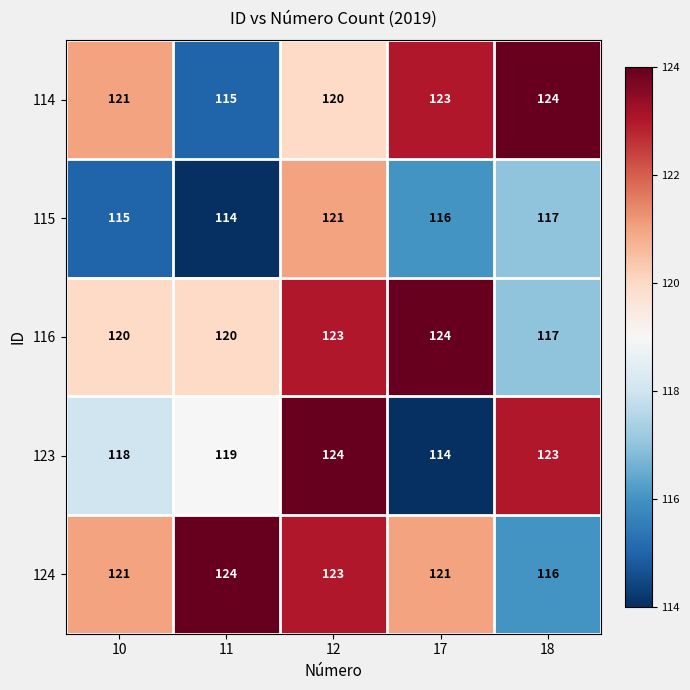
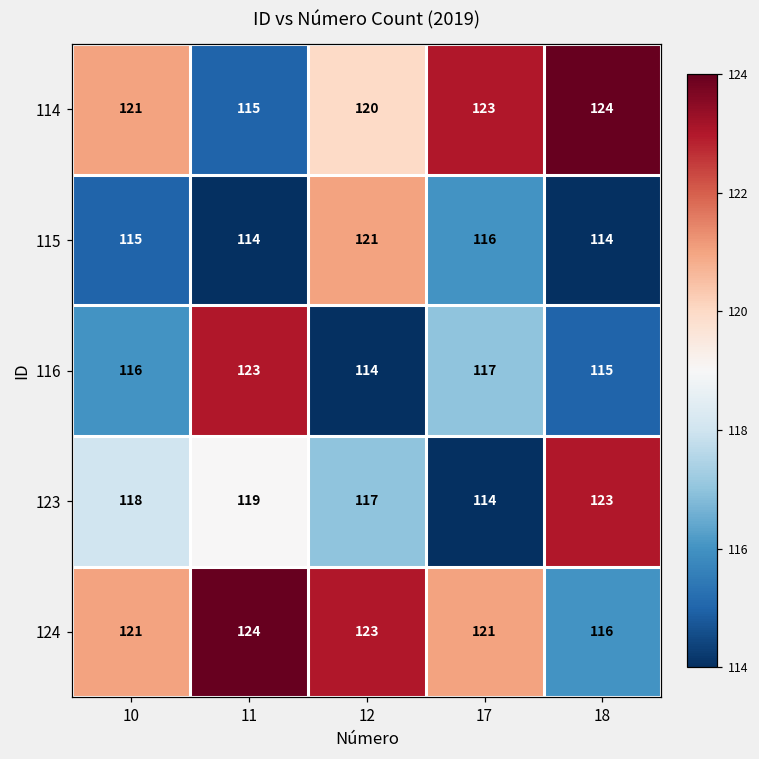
  {
    "114": {
      "10": 121,
      "11": 115,
      "12": 120,
      "17": 123,
      "18": 124
    },
    "115": {
      "10": 115,
      "11": 114,
      "12": 121,
      "17": 116,
-     "18": 117
+     "18": 114
    },
    "116": {
-     "10": 120,
-     "11": 120,
-     "12": 123,
-     "17": 124,
-     "18": 117
+     "10": 116,
+     "11": 123,
+     "12": 114,
+     "17": 117,
+     "18": 115
    },
    "123": {
      "10": 118,
      "11": 119,
-     "12": 124,
+     "12": 117,
      "17": 114,
      "18": 123
    },
    "124": {
      "10": 121,
      "11": 124,
      "12": 123,
      "17": 121,
      "18": 116
    }
  }
